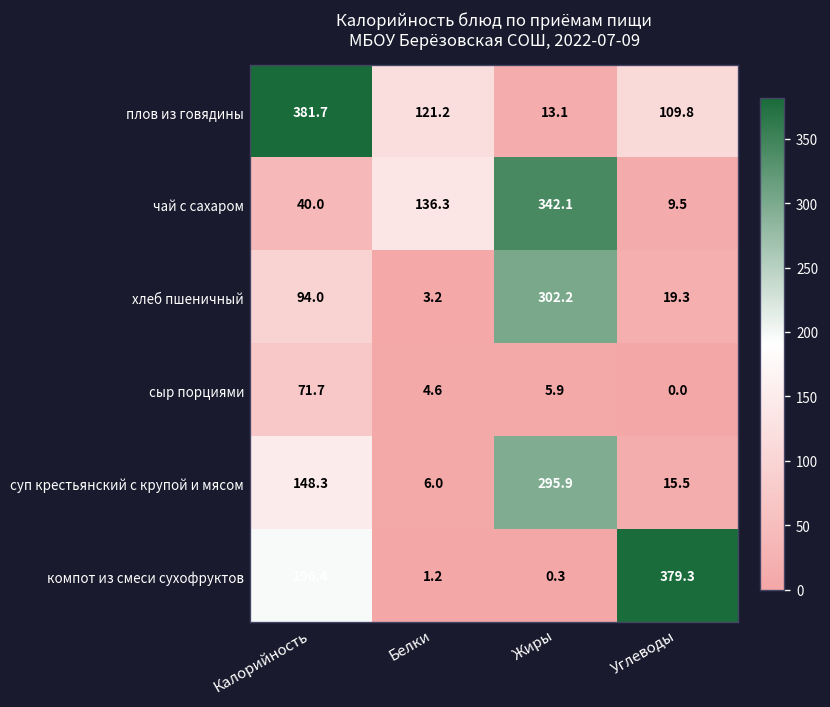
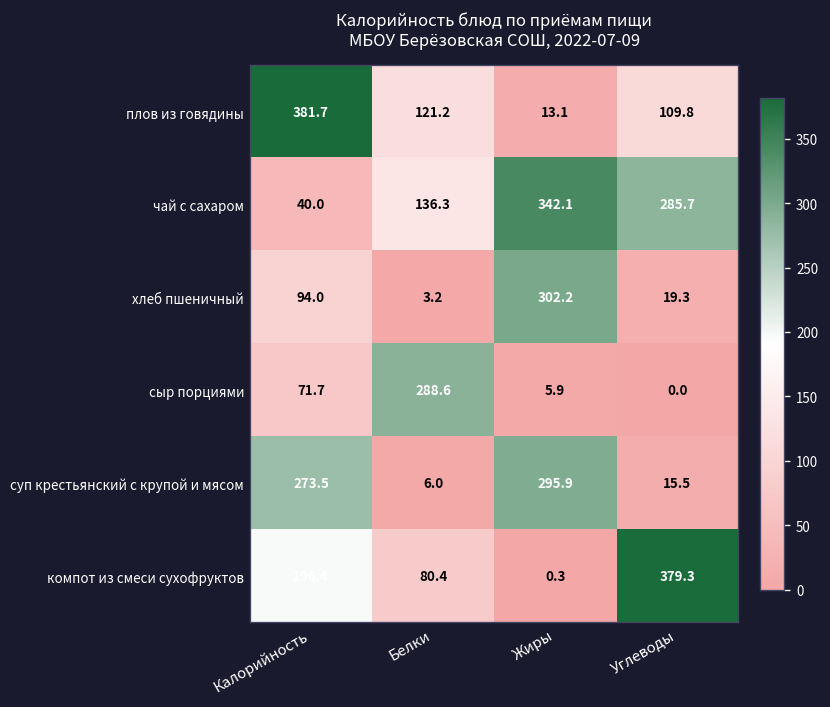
  {
    "плов из говядины": {
      "Калорийность": 381.7,
      "Белки": 121.2,
      "Жиры": 13.1,
      "Углеводы": 109.8
    },
    "чай с сахаром": {
      "Калорийность": 40.0,
      "Белки": 136.3,
      "Жиры": 342.1,
-     "Углеводы": 9.5
+     "Углеводы": 285.7
    },
    "хлеб пшеничный": {
      "Калорийность": 94.0,
      "Белки": 3.2,
      "Жиры": 302.2,
      "Углеводы": 19.3
    },
    "сыр порциями": {
      "Калорийность": 71.7,
-     "Белки": 4.6,
+     "Белки": 288.6,
      "Жиры": 5.9,
      "Углеводы": 0.0
    },
    "суп крестьянский с крупой и мясом": {
-     "Калорийность": 148.3,
+     "Калорийность": 273.5,
      "Белки": 6.0,
      "Жиры": 295.9,
      "Углеводы": 15.5
    },
    "компот из смеси сухофруктов": {
-     "Белки": 1.2,
+     "Белки": 80.4,
      "Жиры": 0.3,
      "Углеводы": 379.3
    }
  }
